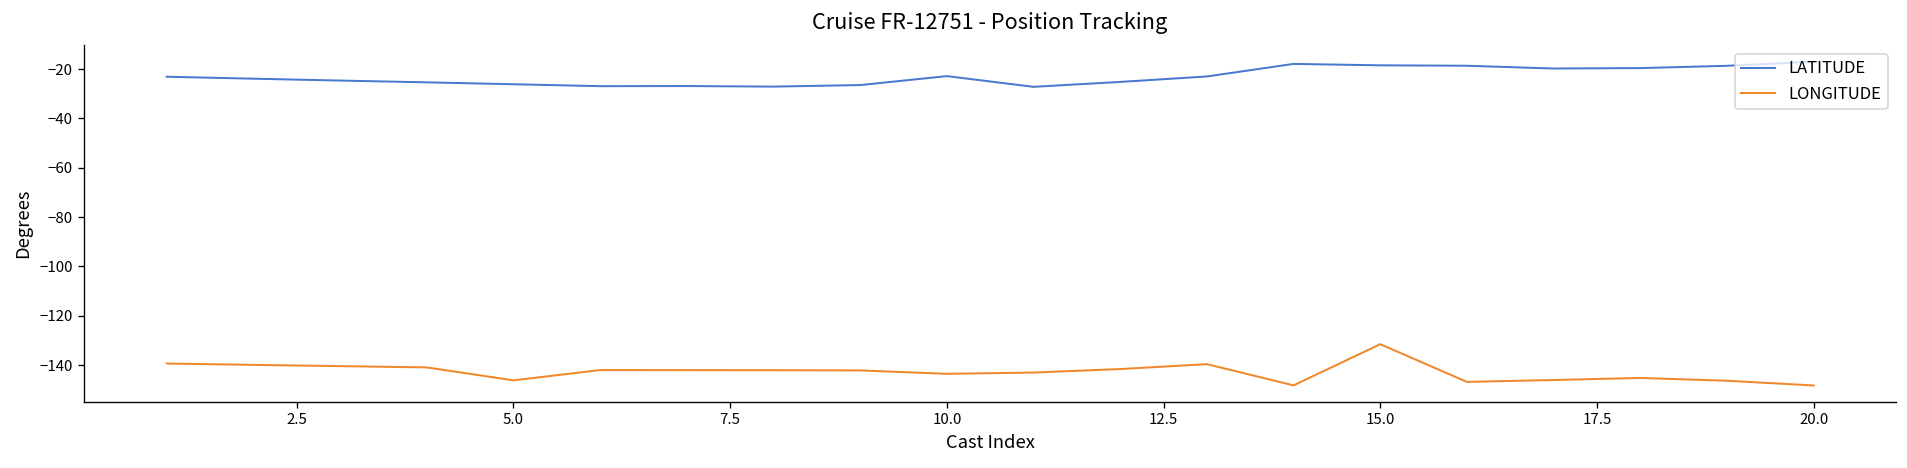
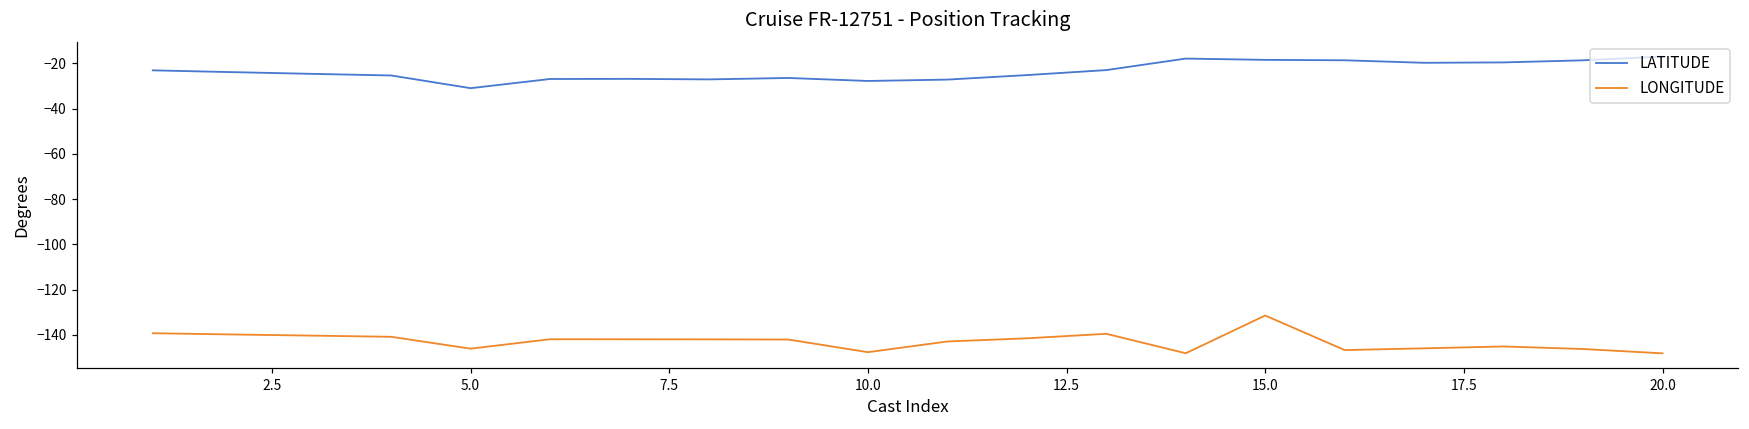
  {
    "LATITUDE": {
-     "5.0": -26,
-     "10.0": -23,
+     "5.0": -31,
+     "10.0": -28,
      "15.0": -19
    },
    "LONGITUDE": {
      "5.0": -146,
-     "10.0": -144,
+     "10.0": -148,
      "15.0": -132,
      "20.0": -148
    }
  }
